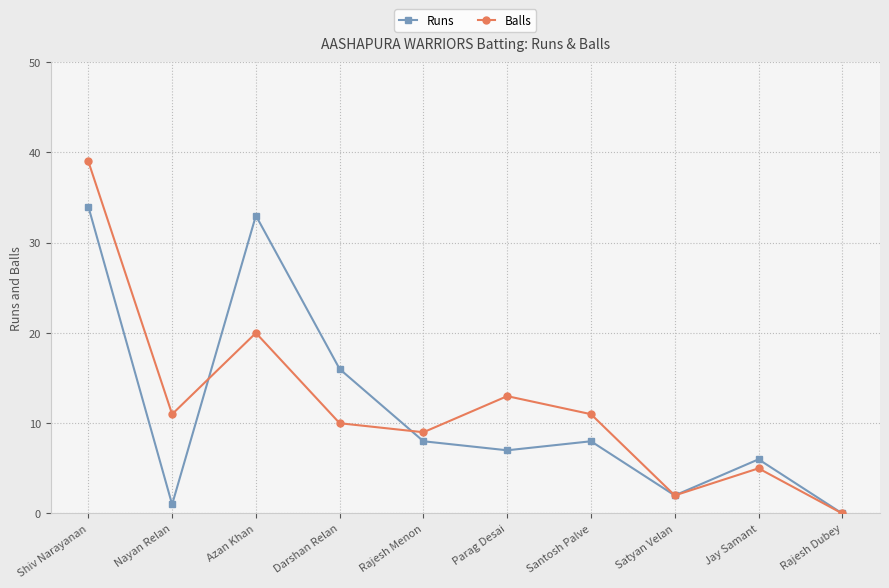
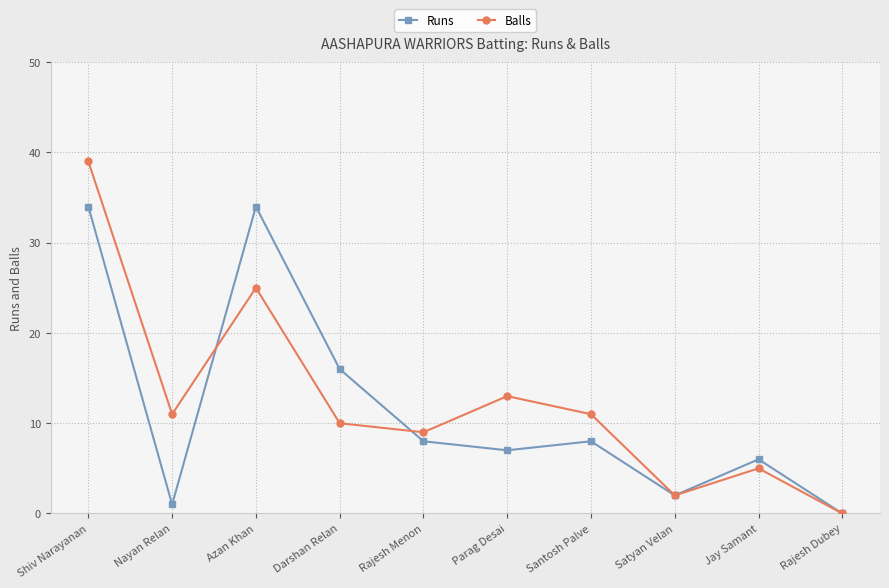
  {
    "Runs": {
      "Shiv Narayanan": 34,
      "Nayan Relan": 1,
-     "Azan Khan": 33,
+     "Azan Khan": 34,
      "Darshan Relan": 16,
      "Rajesh Menon": 8,
      "Parag Desai": 7,
      "Santosh Palve": 8,
      "Jay Samant": 6
    },
    "Balls": {
      "Shiv Narayanan": 39,
      "Nayan Relan": 11,
-     "Azan Khan": 20,
+     "Azan Khan": 25,
      "Darshan Relan": 10,
      "Rajesh Menon": 9,
      "Parag Desai": 13,
      "Santosh Palve": 11,
      "Jay Samant": 5
    }
  }
